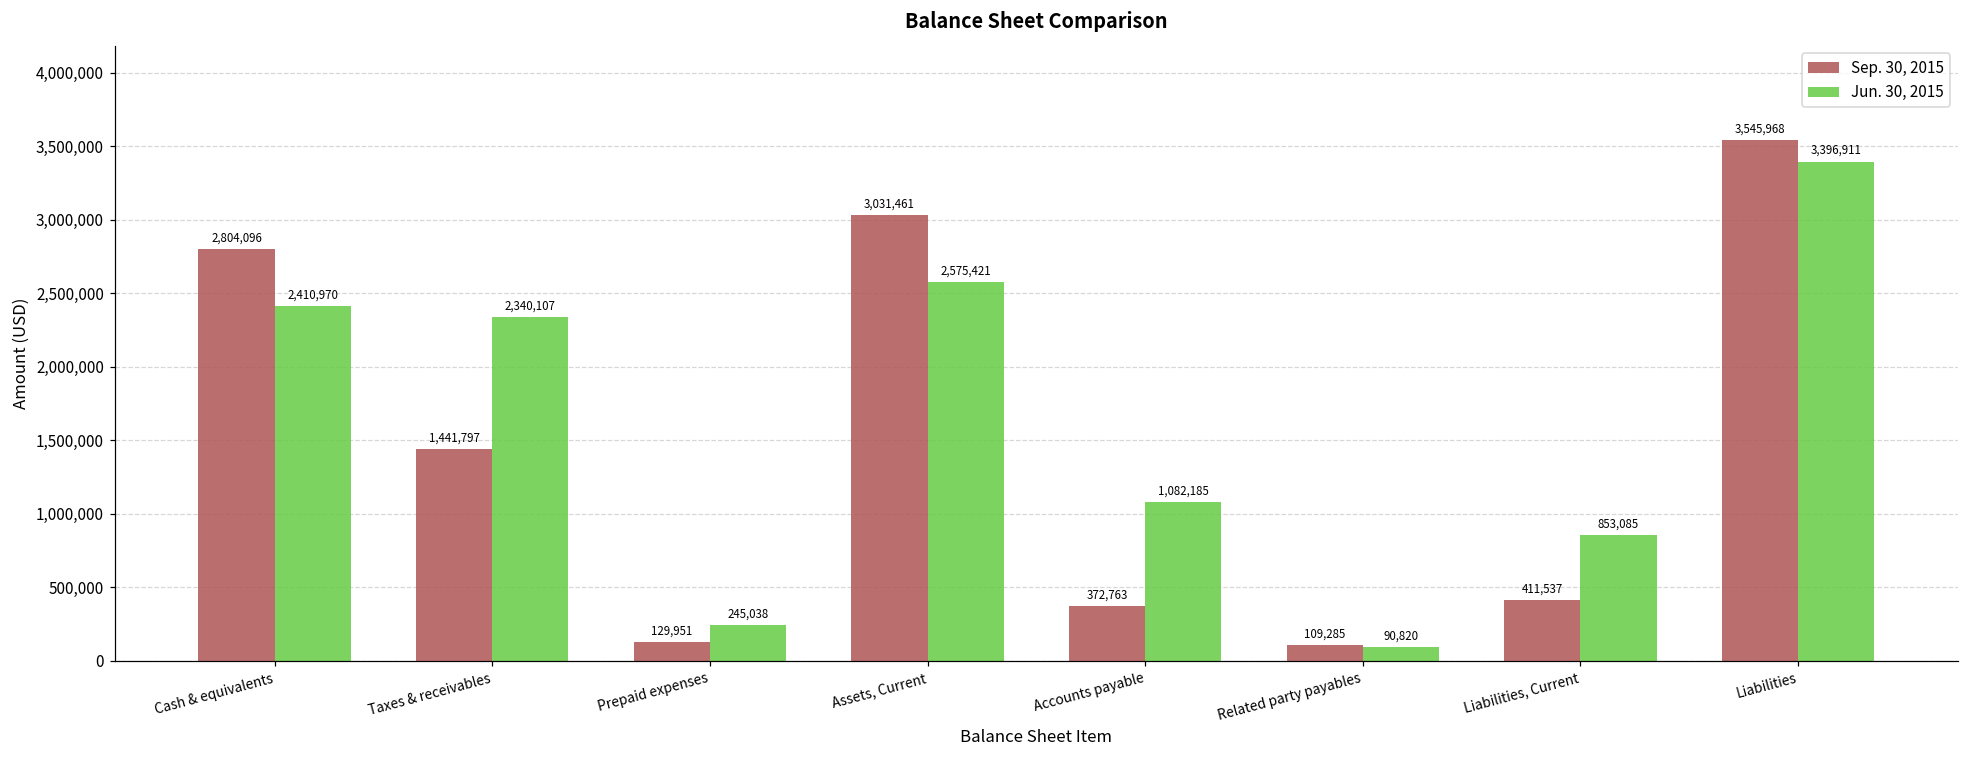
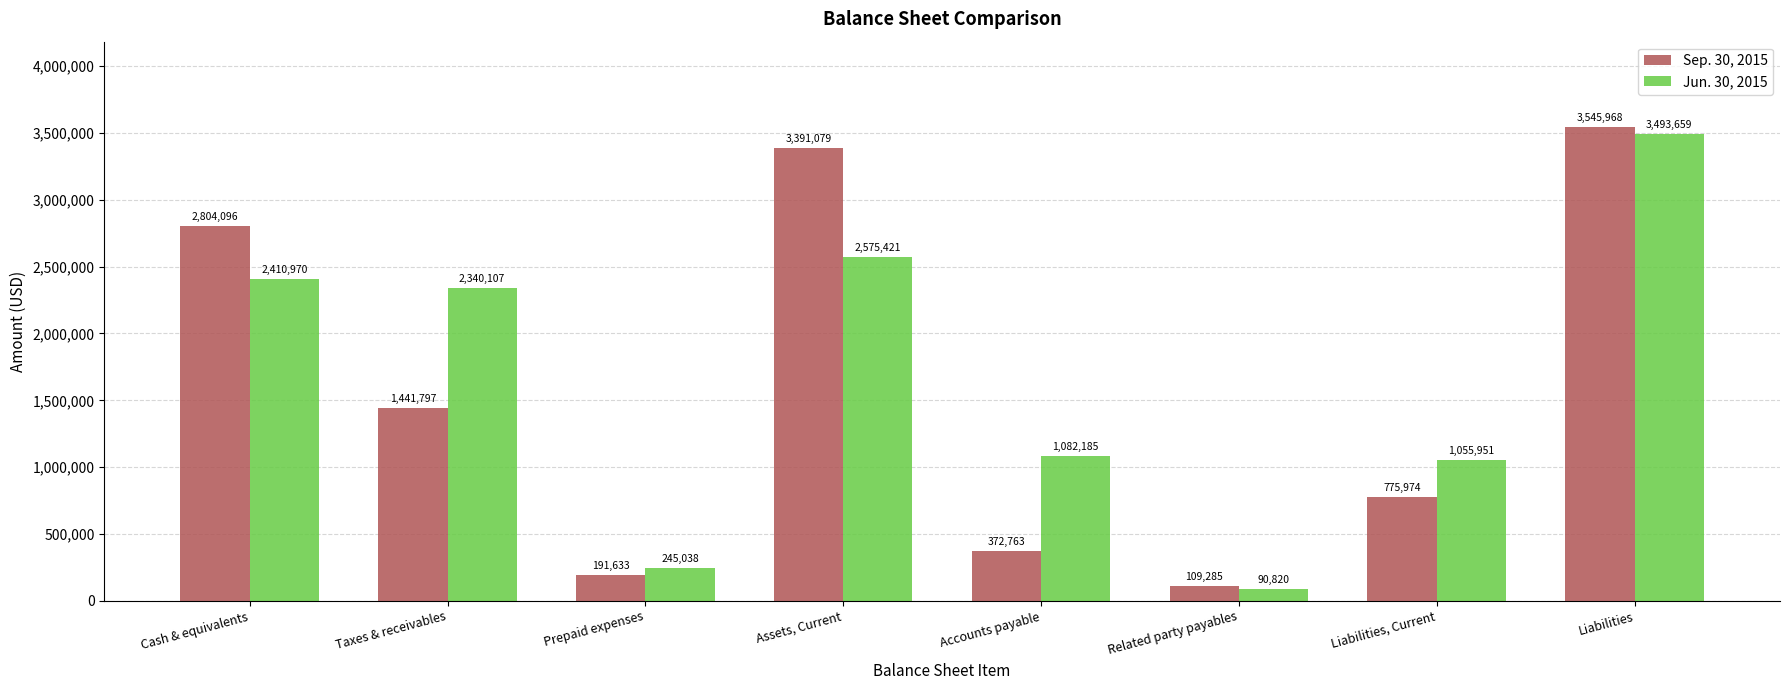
  {
    "Sep. 30, 2015": {
      "Cash & equivalents": "2,804,096",
      "Taxes & receivables": "1,441,797",
-     "Prepaid expenses": "129,951",
-     "Assets, Current": "3,031,461",
+     "Prepaid expenses": "191,633",
+     "Assets, Current": "3,391,079",
      "Accounts payable": "372,763",
      "Related party payables": "109,285",
-     "Liabilities, Current": "411,537",
+     "Liabilities, Current": "775,974",
      "Liabilities": "3,545,968"
    },
    "Jun. 30, 2015": {
      "Cash & equivalents": "2,410,970",
      "Taxes & receivables": "2,340,107",
      "Prepaid expenses": "245,038",
      "Assets, Current": "2,575,421",
      "Accounts payable": "1,082,185",
      "Related party payables": "90,820",
-     "Liabilities, Current": "853,085",
-     "Liabilities": "3,396,911"
+     "Liabilities, Current": "1,055,951",
+     "Liabilities": "3,493,659"
    }
  }
